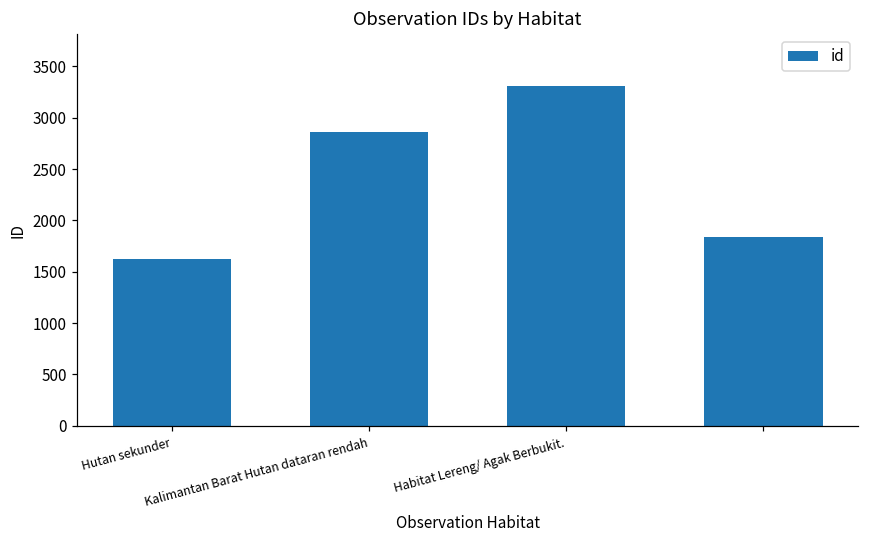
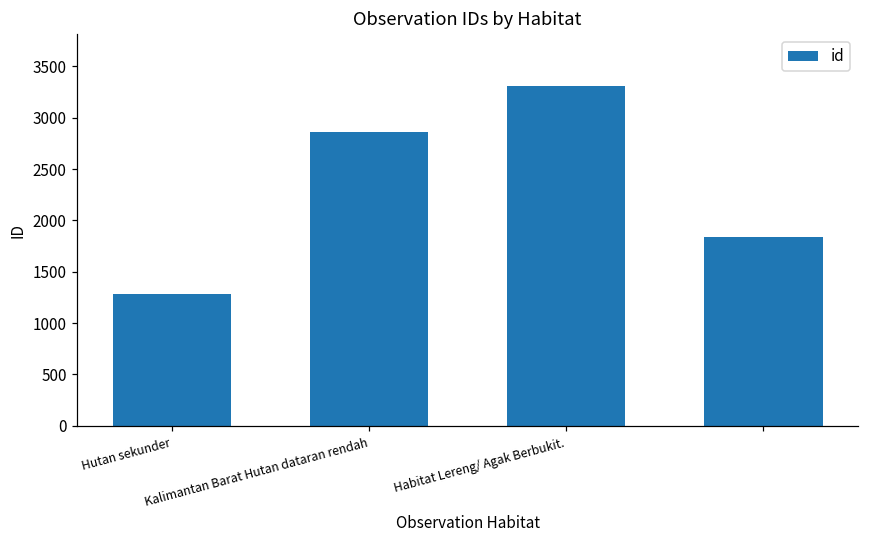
  {
-   "Hutan sekunder": 1600,
+   "Hutan sekunder": 1300,
    "Kalimantan Barat Hutan dataran rendah": 2900,
    "Habitat Lereng/ Agak Berbukit.": 3300
  }
